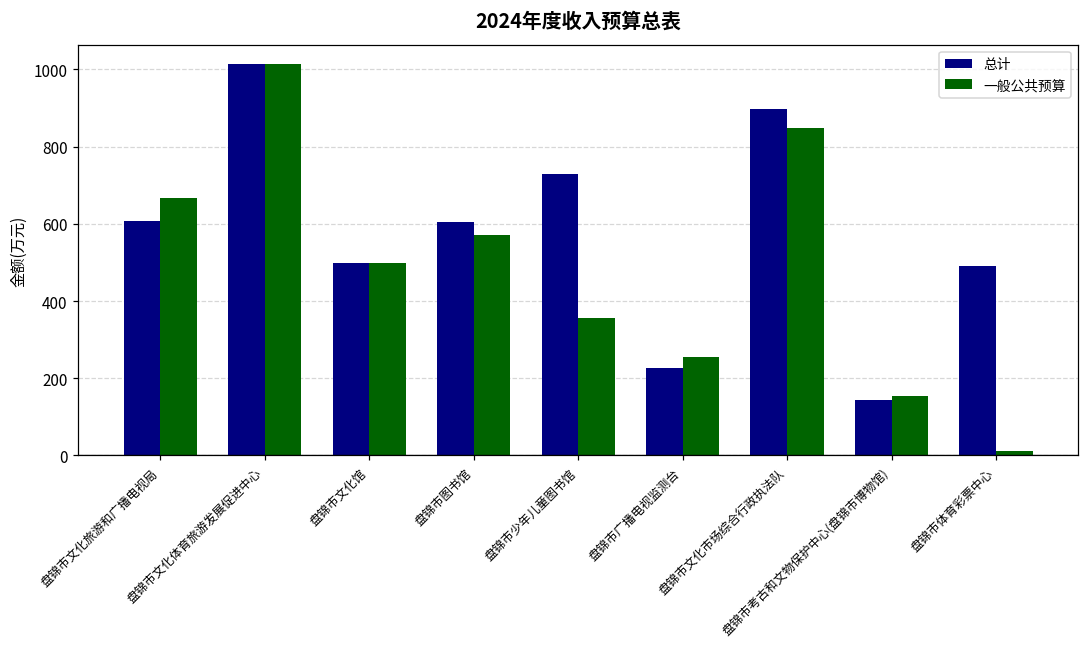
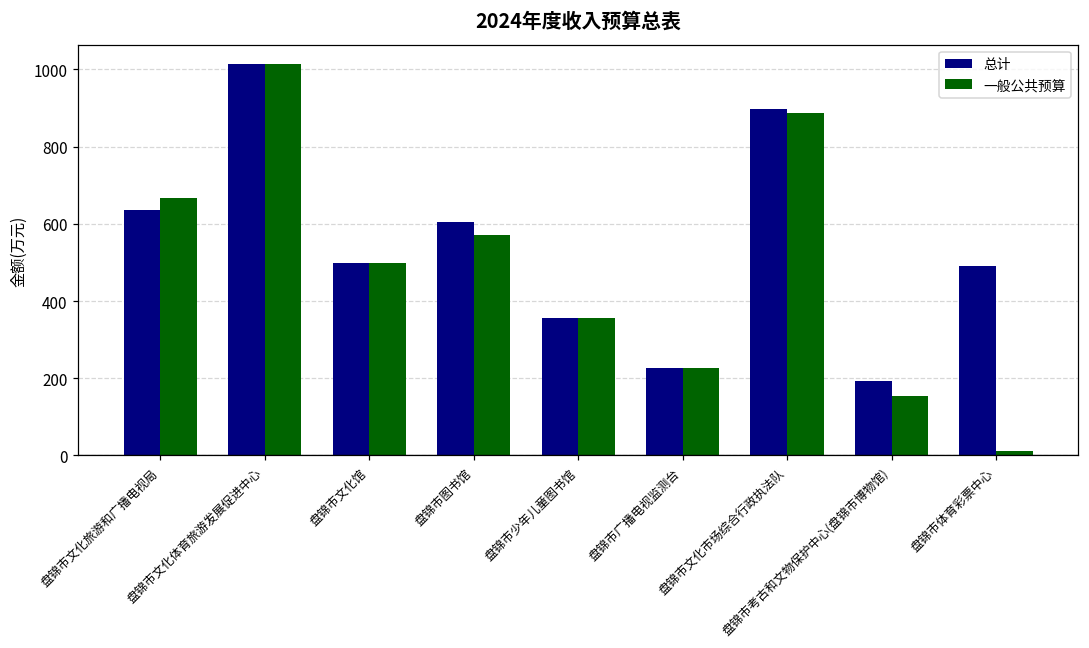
  {
    "总计": {
-     "盘锦市文化旅游和广播电视局": 610,
+     "盘锦市文化旅游和广播电视局": 640,
      "盘锦市文化体育旅游发展促进中心": 1010,
      "盘锦市文化馆": 500,
      "盘锦市图书馆": 600,
-     "盘锦市少年儿童图书馆": 730,
+     "盘锦市少年儿童图书馆": 360,
      "盘锦市广播电视监测台": 230,
      "盘锦市文化市场综合行政执法队": 900,
-     "盘锦市考古和文物保护中心(盘锦市博物馆)": 140,
+     "盘锦市考古和文物保护中心(盘锦市博物馆)": 190,
      "盘锦市体育彩票中心": 490
    },
    "一般公共预算": {
      "盘锦市文化旅游和广播电视局": 670,
      "盘锦市文化体育旅游发展促进中心": 1010,
      "盘锦市文化馆": 500,
      "盘锦市图书馆": 570,
      "盘锦市少年儿童图书馆": 360,
-     "盘锦市广播电视监测台": 260,
-     "盘锦市文化市场综合行政执法队": 850,
+     "盘锦市广播电视监测台": 230,
+     "盘锦市文化市场综合行政执法队": 890,
      "盘锦市考古和文物保护中心(盘锦市博物馆)": 160,
      "盘锦市体育彩票中心": 10
    }
  }
